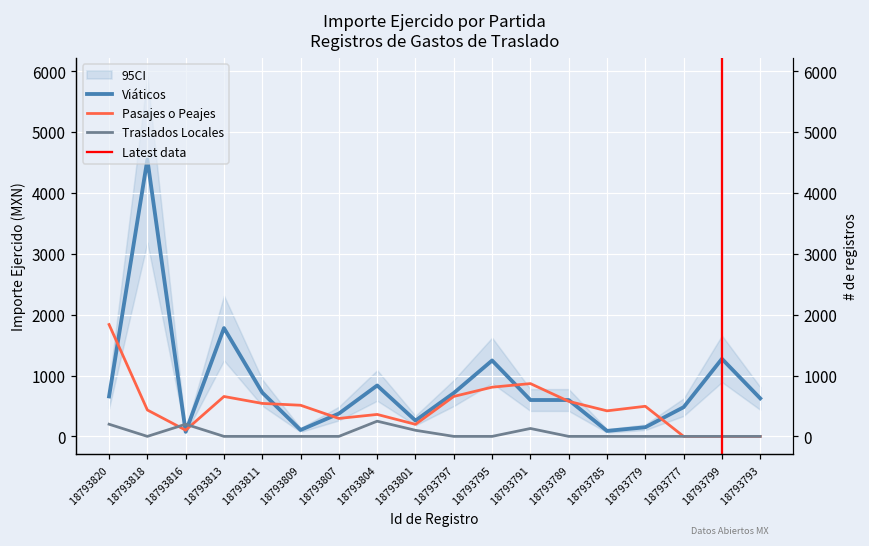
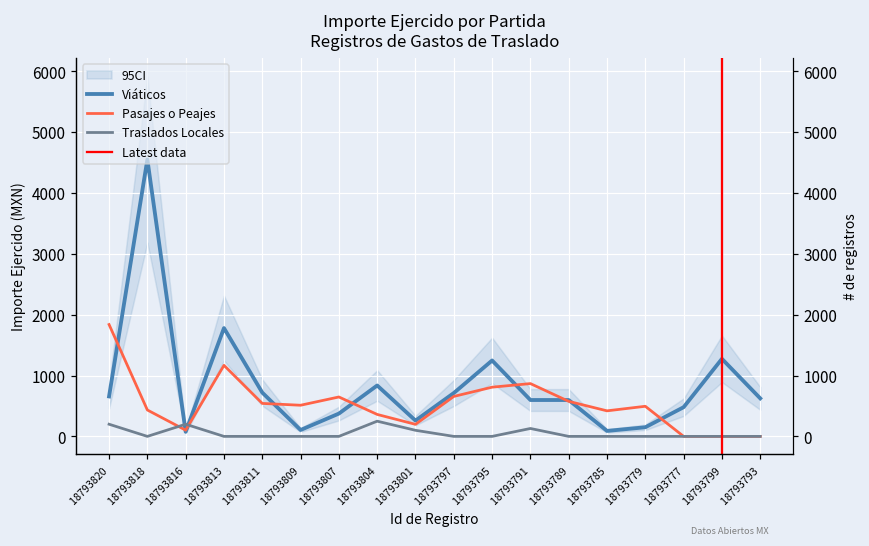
  {
    "Pasajes o Peajes": {
      "18793820": 1800,
      "18793818": 400,
-     "18793813": 700,
+     "18793813": 1200,
      "18793811": 500,
      "18793809": 500,
-     "18793807": 300,
+     "18793807": 600,
      "18793804": 400,
      "18793801": 200,
      "18793797": 700,
      "18793795": 800,
      "18793791": 900,
      "18793785": 400,
      "18793779": 500
    }
  }
